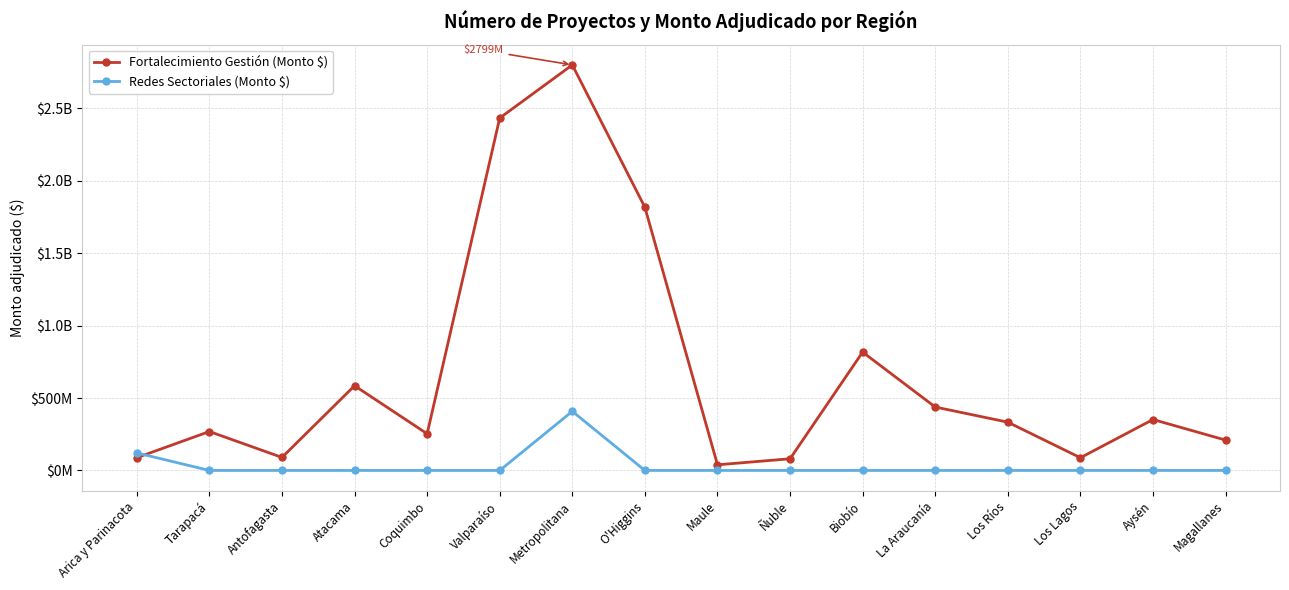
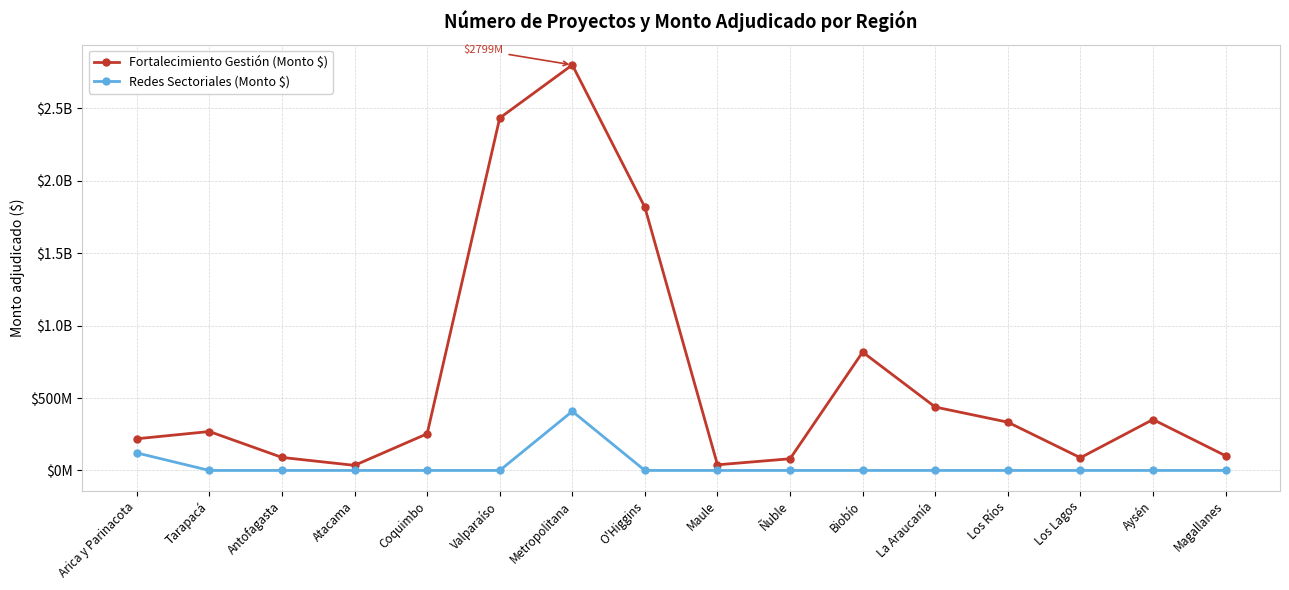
  {
    "Fortalecimiento Gestión (Monto $)": {
-     "Arica y Parinacota": "$90000000",
+     "Arica y Parinacota": "$220000000",
      "Tarapacá": "$270000000",
      "Antofagasta": "$90000000",
-     "Atacama": "$580000000",
+     "Atacama": "$40000000",
      "Coquimbo": "$250000000",
      "Valparaíso": "$2430000000",
      "O'Higgins": "$1820000000",
      "Maule": "$40000000",
      "Ñuble": "$80000000",
      "Biobío": "$820000000",
      "La Araucanía": "$440000000",
      "Los Ríos": "$330000000",
      "Los Lagos": "$90000000",
      "Aysén": "$350000000",
-     "Magallanes": "$210000000"
+     "Magallanes": "$100000000"
    },
    "Redes Sectoriales (Monto $)": {
      "Arica y Parinacota": "$120000000",
      "Tarapacá": "$0",
      "Antofagasta": "$0",
      "Atacama": "$0",
      "Coquimbo": "$0",
      "Valparaíso": "$0",
      "Metropolitana": "$410000000",
      "O'Higgins": "$0",
      "Maule": "$0",
      "Ñuble": "$0",
      "Biobío": "$0",
      "La Araucanía": "$0",
      "Los Ríos": "$0",
      "Los Lagos": "$0",
      "Aysén": "$0",
      "Magallanes": "$0"
    }
  }
